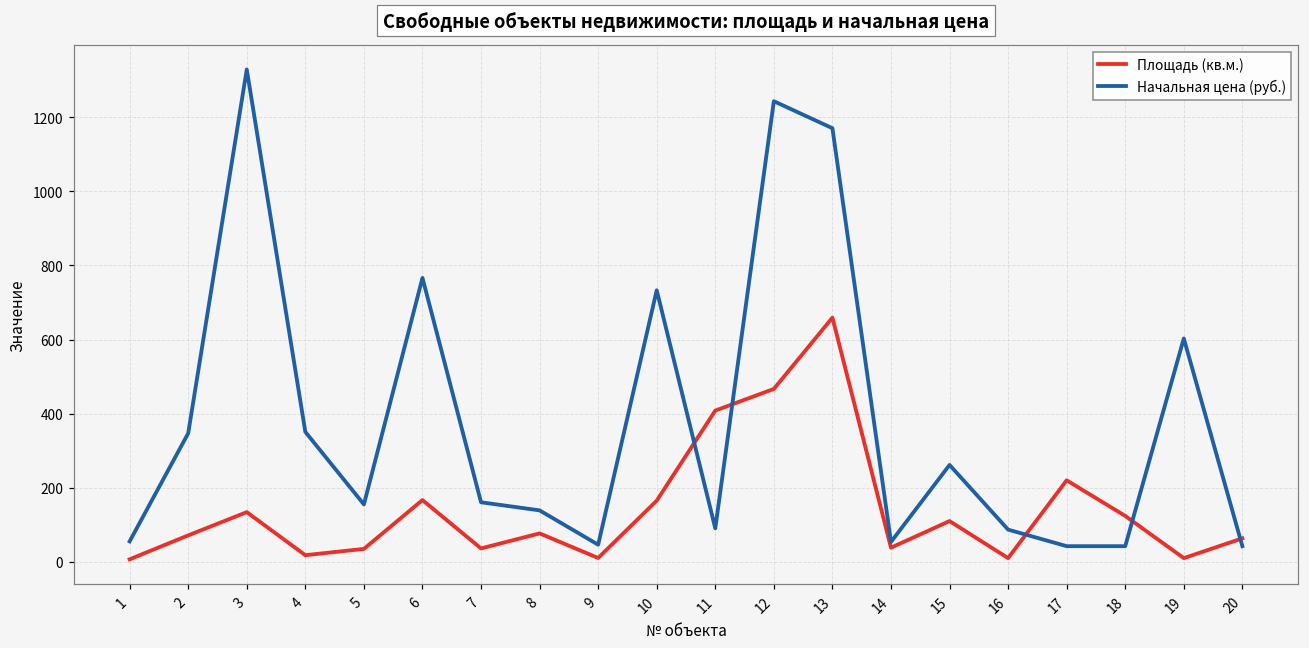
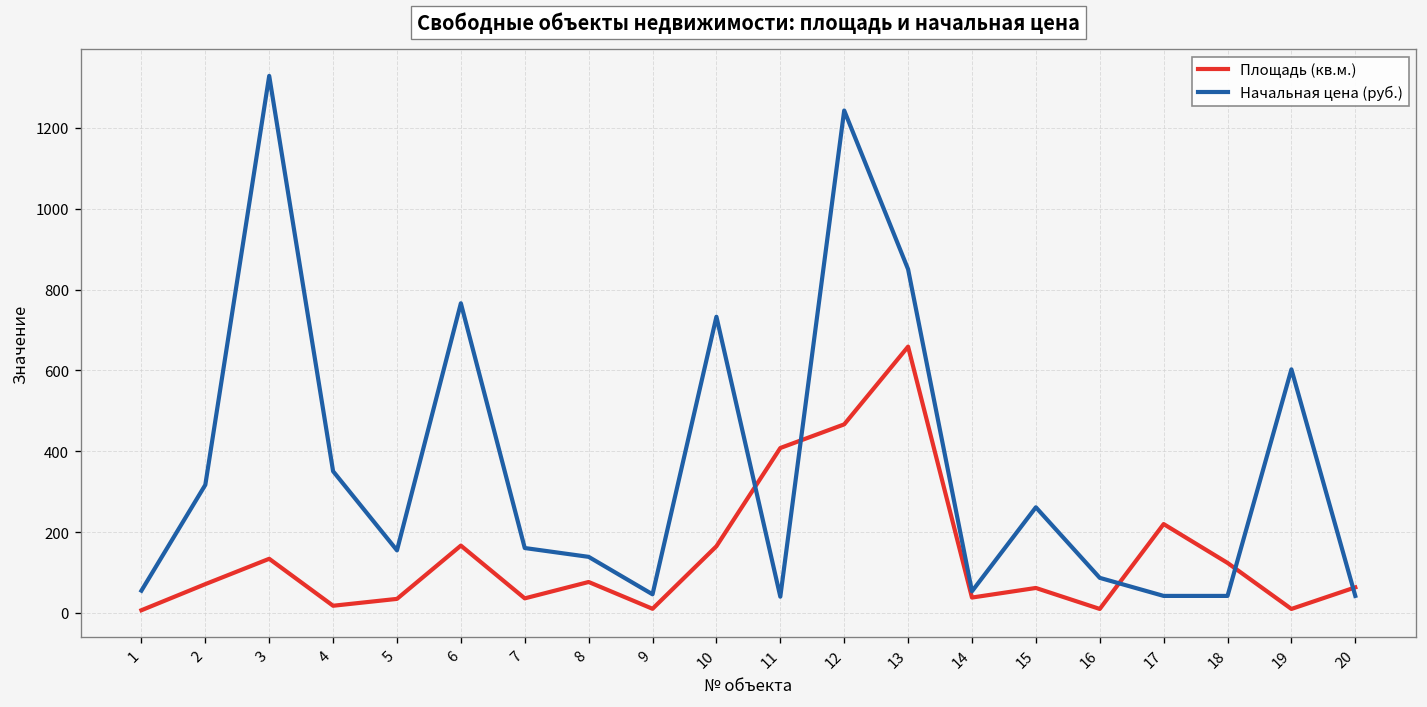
  {
    "Площадь (кв.м.)": {
      "1": 10,
      "2": 70,
      "3": 130,
      "4": 20,
      "5": 30,
      "6": 170,
      "7": 40,
      "8": 80,
      "9": 10,
      "10": 170,
      "11": 410,
      "12": 470,
      "13": 660,
      "14": 40,
-     "15": 110,
+     "15": 60,
      "16": 10,
      "17": 220,
      "18": 120,
      "19": 10,
      "20": 60
    },
    "Начальная цена (руб.)": {
      "1": 60,
-     "2": 350,
+     "2": 320,
      "3": 1330,
      "4": 350,
      "5": 150,
      "6": 770,
      "7": 160,
      "8": 140,
      "9": 50,
      "10": 730,
-     "11": 90,
+     "11": 40,
      "12": 1240,
-     "13": 1170,
+     "13": 850,
      "14": 50,
      "15": 260,
      "16": 90,
      "17": 40,
      "18": 40,
      "19": 600,
      "20": 40
    }
  }
